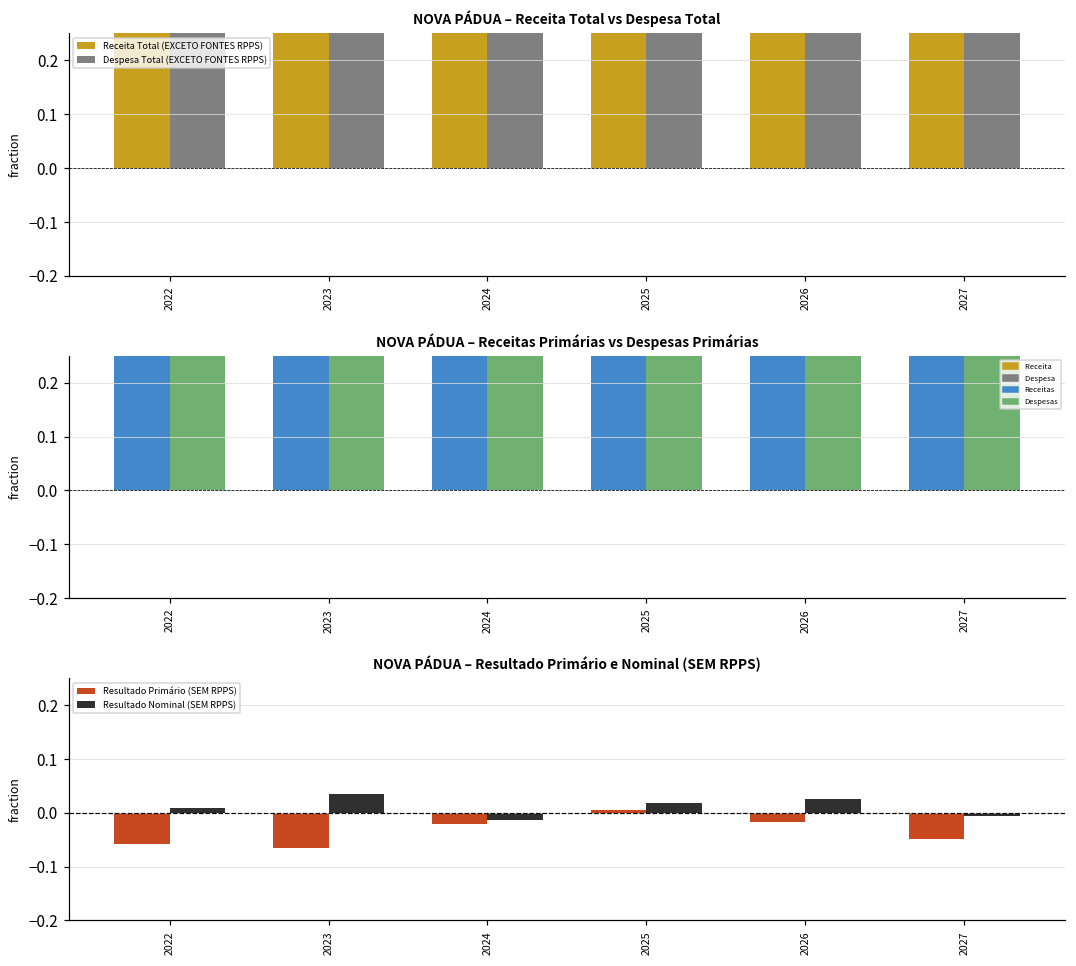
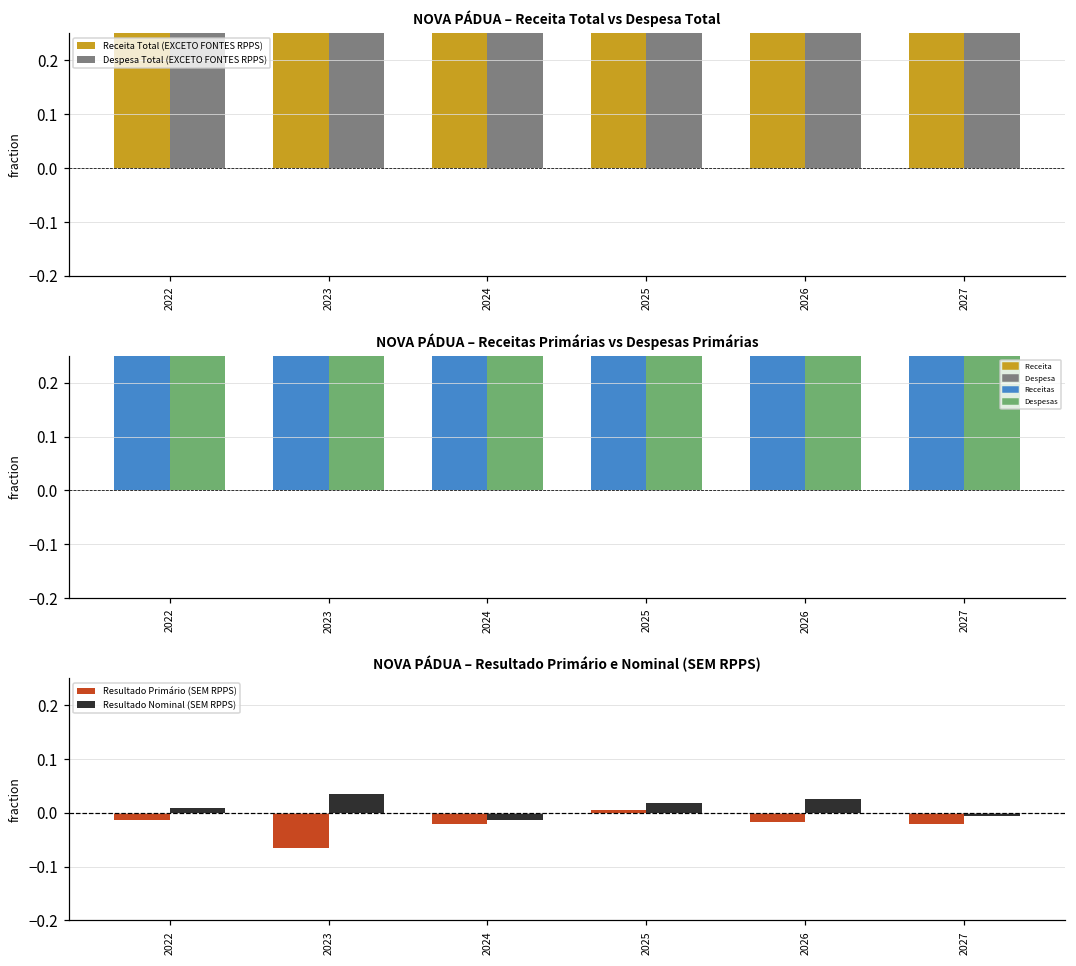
  {
    "NOVA PÁDUA – Resultado Primário e Nominal (SEM RPPS)": {
      "Resultado Primário (SEM RPPS)": {
-       "2022": -0.06,
+       "2022": -0.01,
        "2023": -0.06,
        "2024": -0.02,
        "2025": 0.01,
        "2026": -0.02,
-       "2027": -0.05
+       "2027": -0.02
      },
      "Resultado Nominal (SEM RPPS)": {
        "2022": 0.01,
        "2023": 0.03,
        "2024": -0.01,
        "2025": 0.02,
        "2026": 0.03,
        "2027": -0.01
      }
    }
  }
